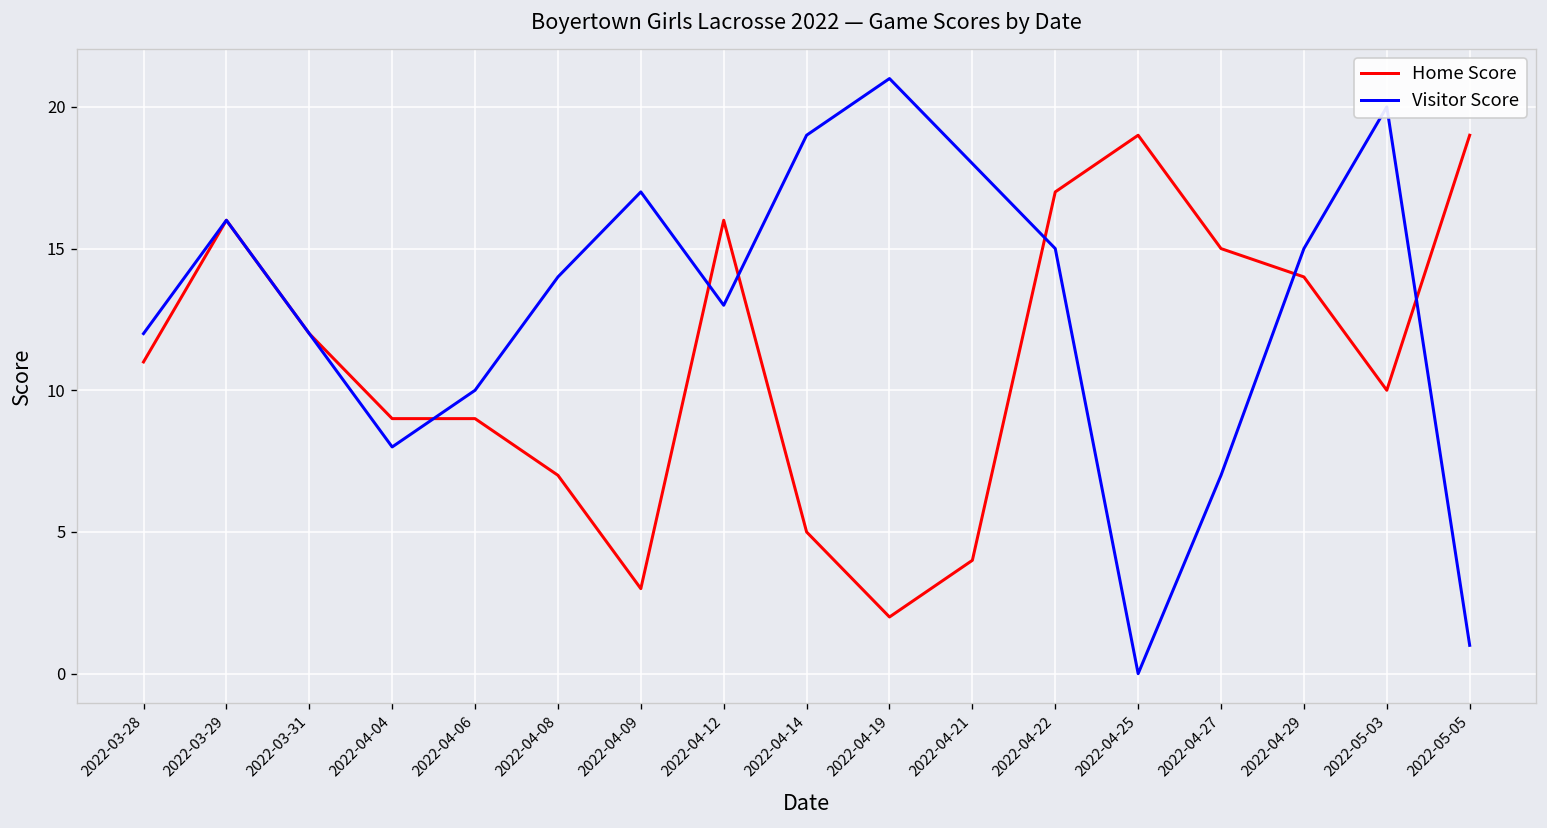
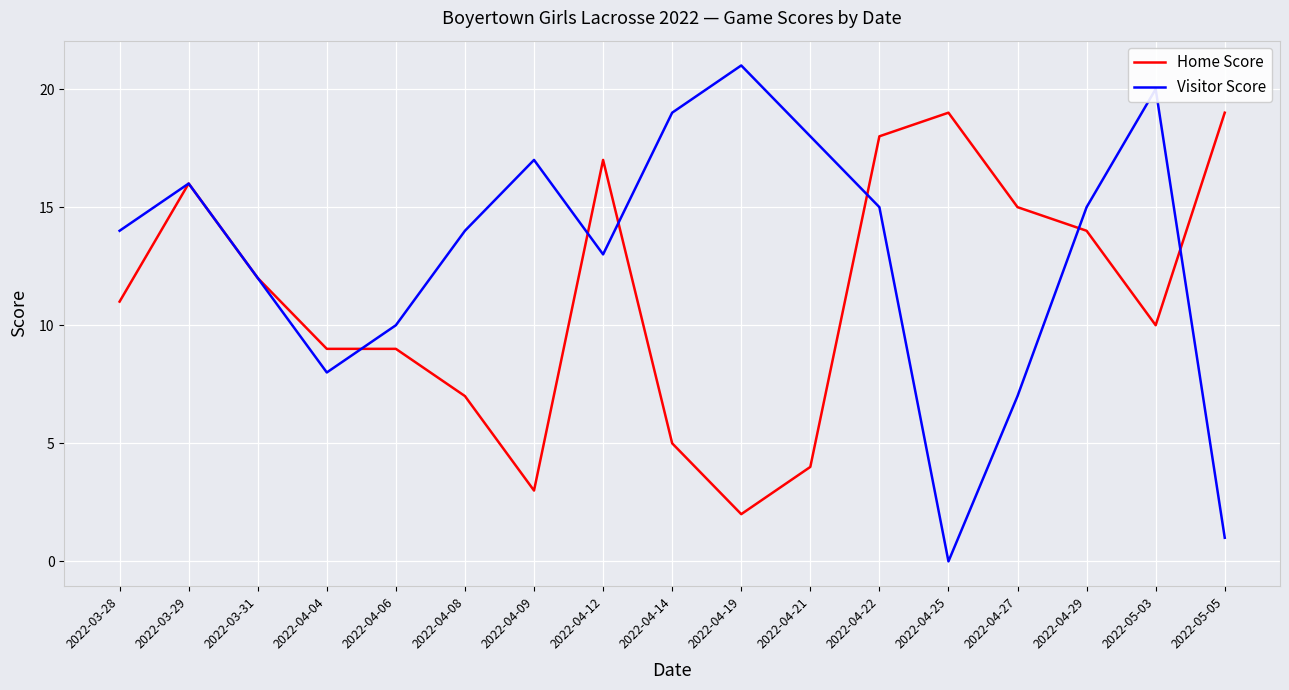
  {
    "Home Score": {
      "2022-03-28": 11,
      "2022-04-04": 9,
      "2022-04-06": 9,
      "2022-04-08": 7,
      "2022-04-09": 3,
-     "2022-04-12": 16,
+     "2022-04-12": 17,
      "2022-04-14": 5,
      "2022-04-19": 2,
      "2022-04-21": 4,
-     "2022-04-22": 17,
+     "2022-04-22": 18,
      "2022-04-25": 19,
      "2022-04-27": 15,
      "2022-04-29": 14,
      "2022-05-03": 10,
      "2022-05-05": 19
    },
    "Visitor Score": {
-     "2022-03-28": 12,
+     "2022-03-28": 14,
      "2022-04-04": 8,
      "2022-04-06": 10,
      "2022-04-08": 14,
      "2022-04-09": 17,
      "2022-04-12": 13,
      "2022-04-14": 19,
      "2022-04-19": 21,
      "2022-04-21": 18,
      "2022-04-22": 15,
      "2022-04-25": 0,
      "2022-04-27": 7,
      "2022-04-29": 15,
      "2022-05-05": 1
    }
  }
